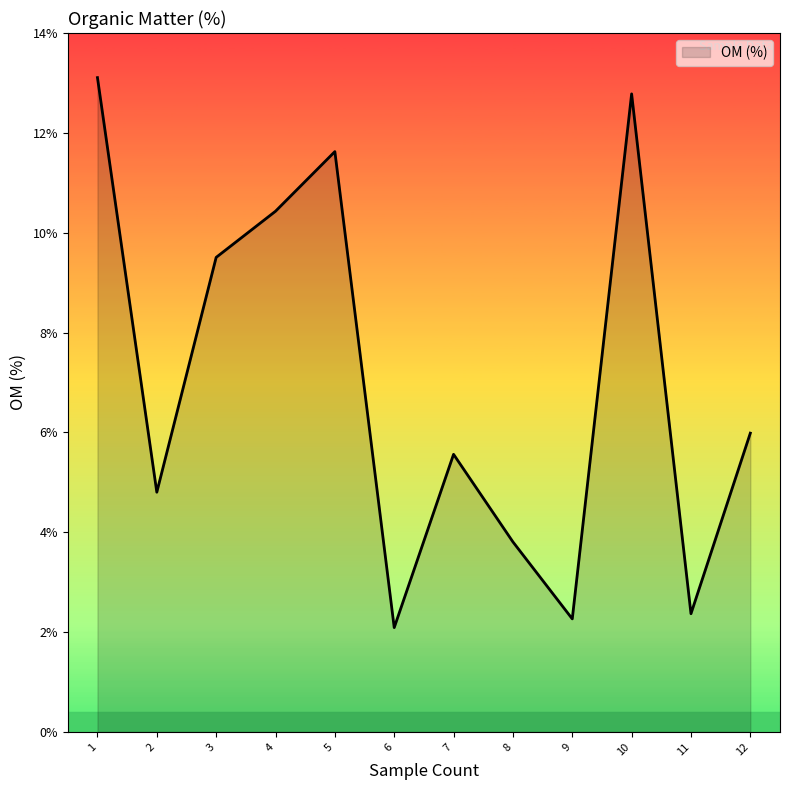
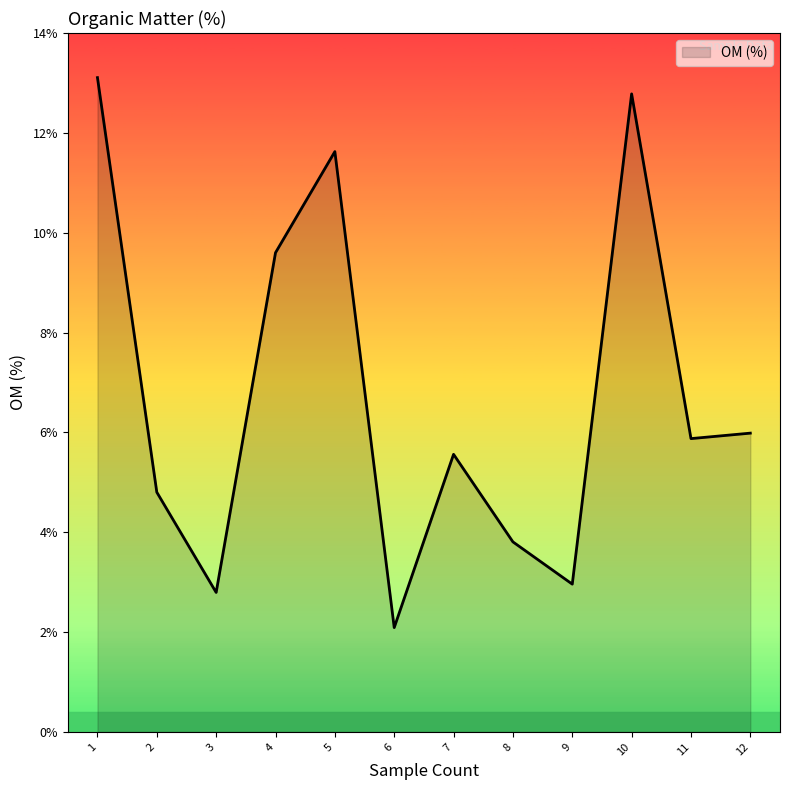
  {
    "1": "13.1%",
    "2": "4.8%",
-   "3": "9.5%",
-   "4": "10.4%",
+   "3": "2.8%",
+   "4": "9.6%",
    "5": "11.6%",
    "6": "2.1%",
    "7": "5.6%",
    "8": "3.8%",
-   "9": "2.3%",
+   "9": "3.0%",
    "10": "12.8%",
-   "11": "2.4%",
+   "11": "5.9%",
    "12": "6.0%"
  }
